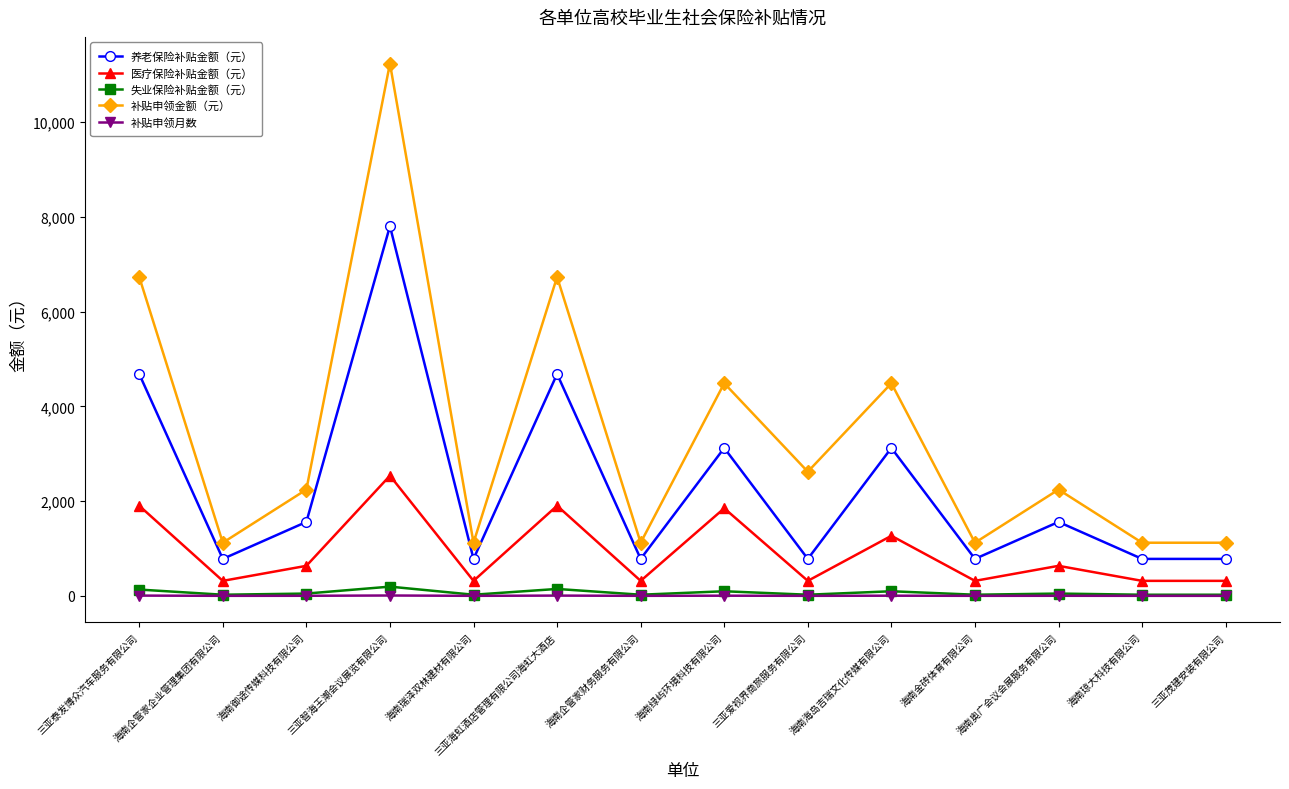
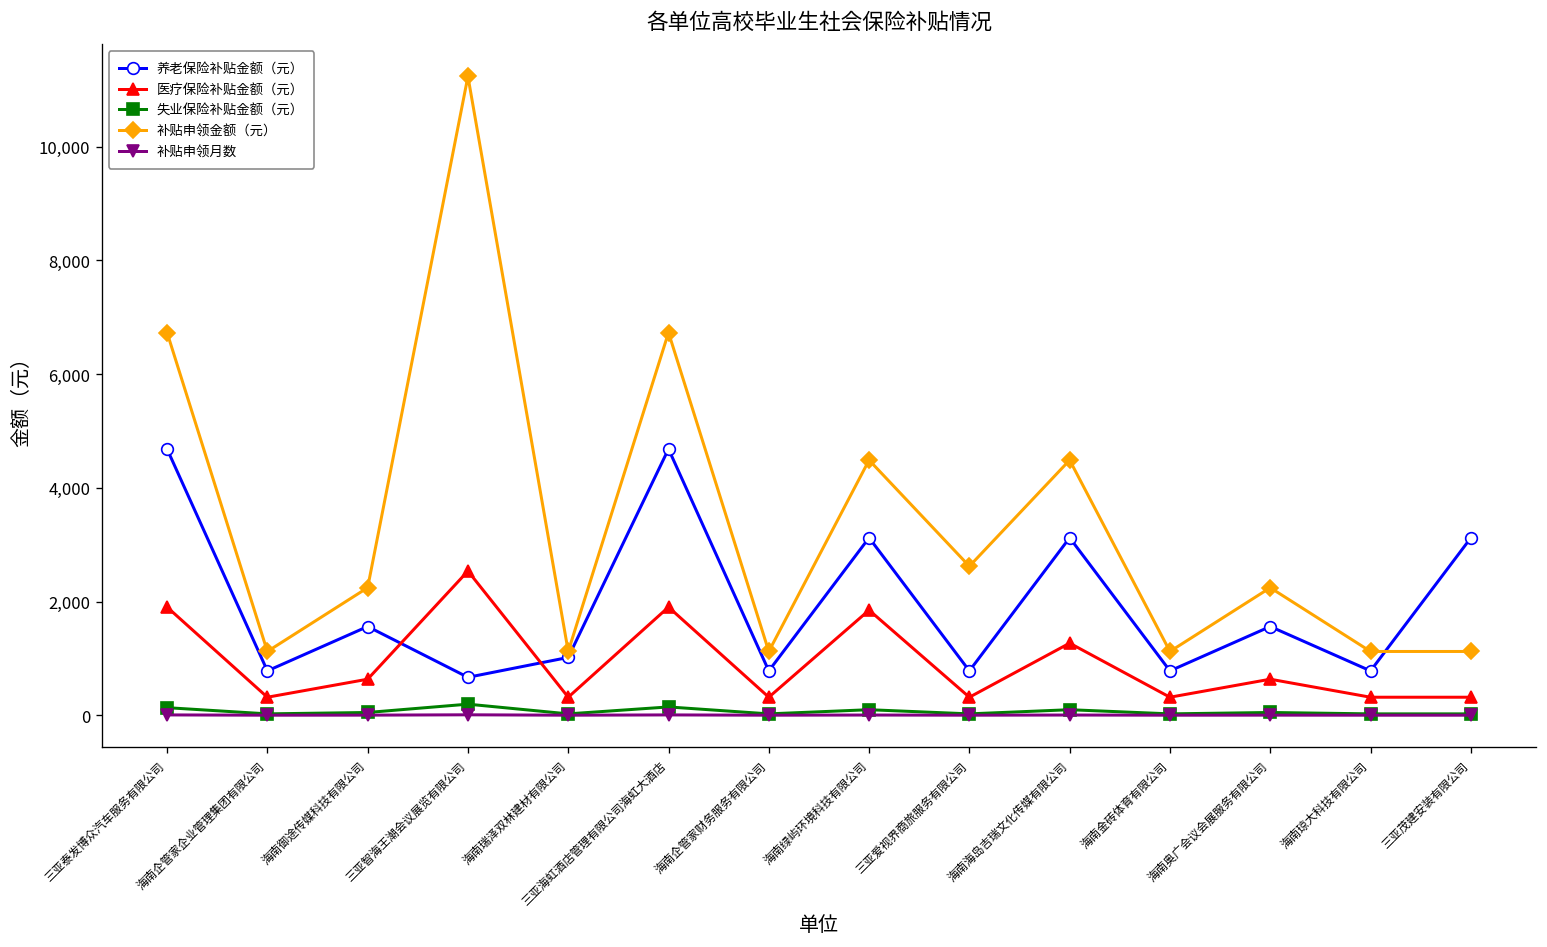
  {
    "养老保险补贴金额（元）": {
      "三亚泰发博众汽车服务有限公司": "4,700",
      "海南企管家企业管理集团有限公司": "800",
      "海南御途传媒科技有限公司": "1,600",
-     "三亚智海王潮会议展览有限公司": "7,800",
-     "海南瑞泽双林建材有限公司": "800",
+     "三亚智海王潮会议展览有限公司": "700",
+     "海南瑞泽双林建材有限公司": "1,000",
      "三亚海虹酒店管理有限公司海虹大酒店": "4,700",
      "海南企管家财务服务有限公司": "800",
      "海南绿屿环境科技有限公司": "3,100",
      "三亚爱视界商旅服务有限公司": "800",
      "海南海岛吉瑞文化传媒有限公司": "3,100",
      "海南金砖体育有限公司": "800",
      "海南奥广会议会展服务有限公司": "1,600",
      "海南琼大科技有限公司": "800",
-     "三亚茂建安装有限公司": "800"
+     "三亚茂建安装有限公司": "3,100"
    },
    "医疗保险补贴金额（元）": {
      "三亚泰发博众汽车服务有限公司": "1,900",
      "海南企管家企业管理集团有限公司": "300",
      "海南御途传媒科技有限公司": "600",
      "三亚智海王潮会议展览有限公司": "2,500",
      "海南瑞泽双林建材有限公司": "300",
      "三亚海虹酒店管理有限公司海虹大酒店": "1,900",
      "海南企管家财务服务有限公司": "300",
      "海南绿屿环境科技有限公司": "1,800",
      "三亚爱视界商旅服务有限公司": "300",
      "海南海岛吉瑞文化传媒有限公司": "1,300",
      "海南金砖体育有限公司": "300",
      "海南奥广会议会展服务有限公司": "600",
      "海南琼大科技有限公司": "300",
      "三亚茂建安装有限公司": "300"
    },
    "失业保险补贴金额（元）": {
      "三亚泰发博众汽车服务有限公司": "100",
      "三亚智海王潮会议展览有限公司": "200",
      "三亚海虹酒店管理有限公司海虹大酒店": "100",
      "海南绿屿环境科技有限公司": "100",
      "海南海岛吉瑞文化传媒有限公司": "100"
    },
    "补贴申领金额（元）": {
      "三亚泰发博众汽车服务有限公司": "6,700",
      "海南企管家企业管理集团有限公司": "1,100",
      "海南御途传媒科技有限公司": "2,200",
      "三亚智海王潮会议展览有限公司": "11,200",
      "海南瑞泽双林建材有限公司": "1,100",
      "三亚海虹酒店管理有限公司海虹大酒店": "6,700",
      "海南企管家财务服务有限公司": "1,100",
      "海南绿屿环境科技有限公司": "4,500",
      "三亚爱视界商旅服务有限公司": "2,600",
      "海南海岛吉瑞文化传媒有限公司": "4,500",
      "海南金砖体育有限公司": "1,100",
      "海南奥广会议会展服务有限公司": "2,200",
      "海南琼大科技有限公司": "1,100",
      "三亚茂建安装有限公司": "1,100"
    },
    "补贴申领月数": {
      "三亚泰发博众汽车服务有限公司": "0",
      "三亚智海王潮会议展览有限公司": "0",
      "三亚海虹酒店管理有限公司海虹大酒店": "0",
      "海南绿屿环境科技有限公司": "0",
      "海南海岛吉瑞文化传媒有限公司": "0"
    }
  }
